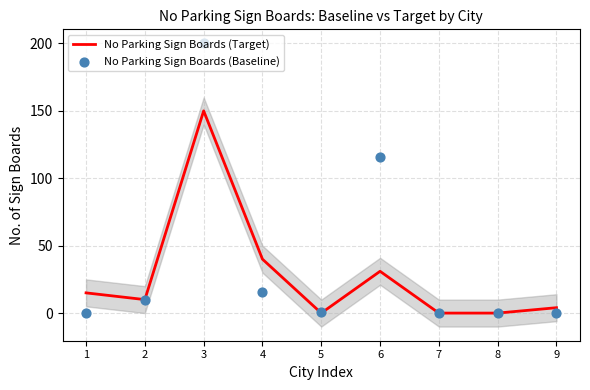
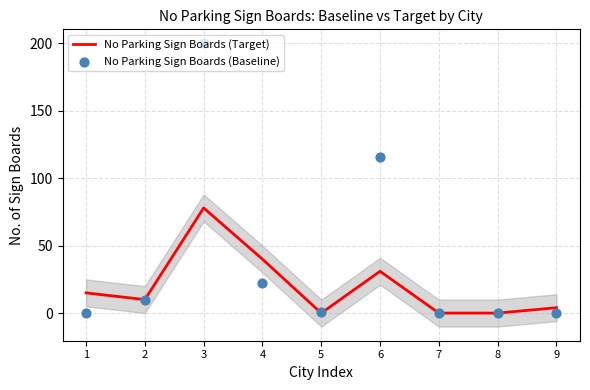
  {
    "No Parking Sign Boards (Target)": {
      "1": 15,
-     "3": 150,
+     "3": 78,
      "4": 40,
      "6": 31,
      "9": 4
    },
    "No Parking Sign Boards (Baseline)": {
-     "4": 16
+     "4": 22
    }
  }
